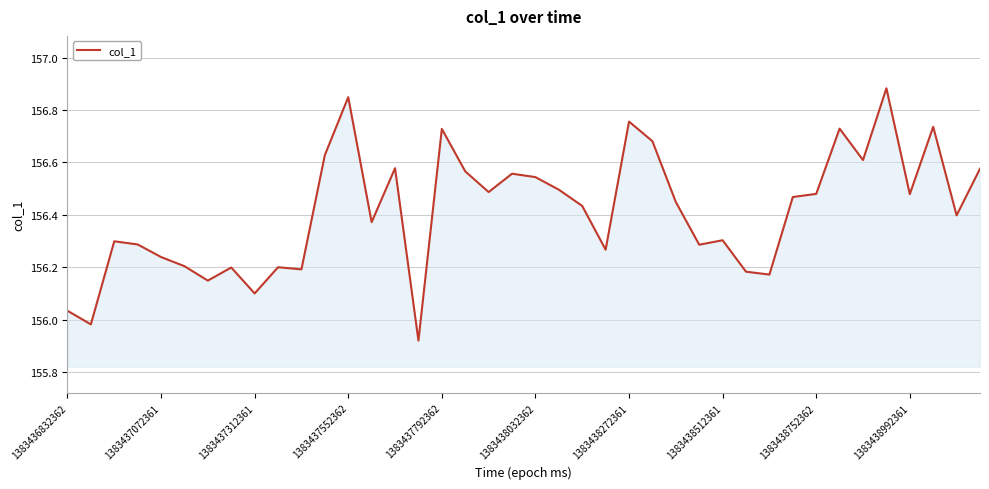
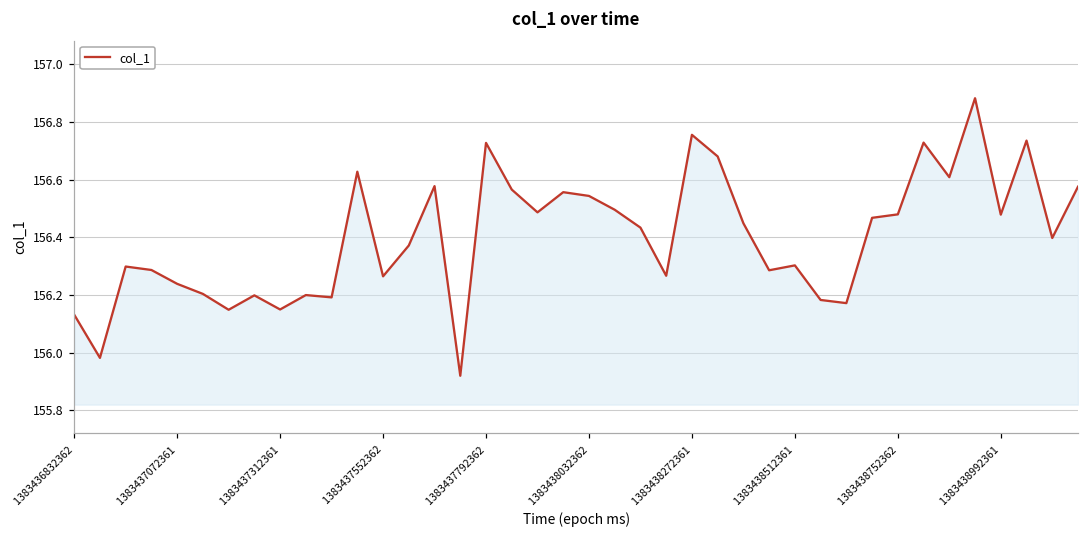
  {
-   "1383436832362": 156.03,
+   "1383436832362": 156.13,
    "1383437072361": 156.24,
-   "1383437312361": 156.10,
-   "1383437552362": 156.85,
+   "1383437312361": 156.15,
+   "1383437552362": 156.27,
    "1383437792362": 156.73,
    "1383438032362": 156.54,
    "1383438272361": 156.76,
    "1383438512361": 156.30,
    "1383438752362": 156.48,
    "1383438992361": 156.48
  }
